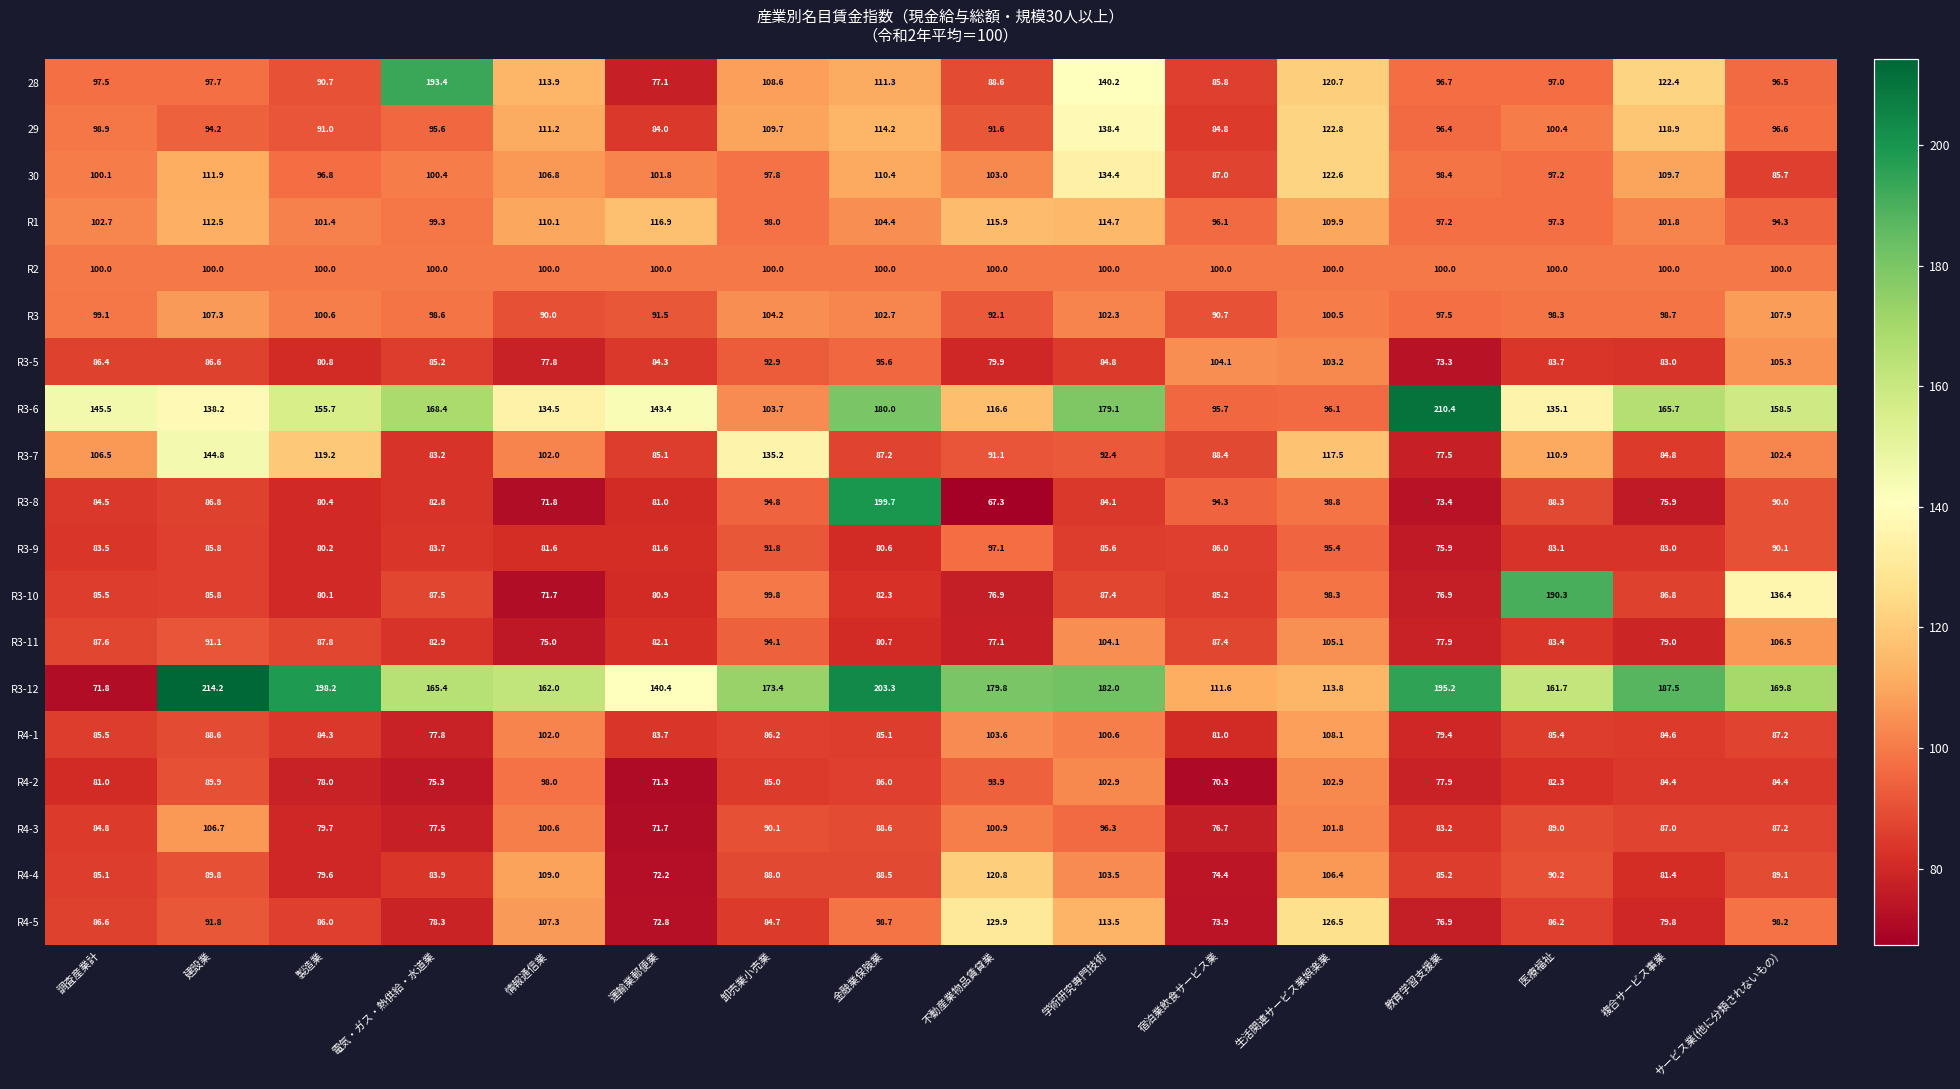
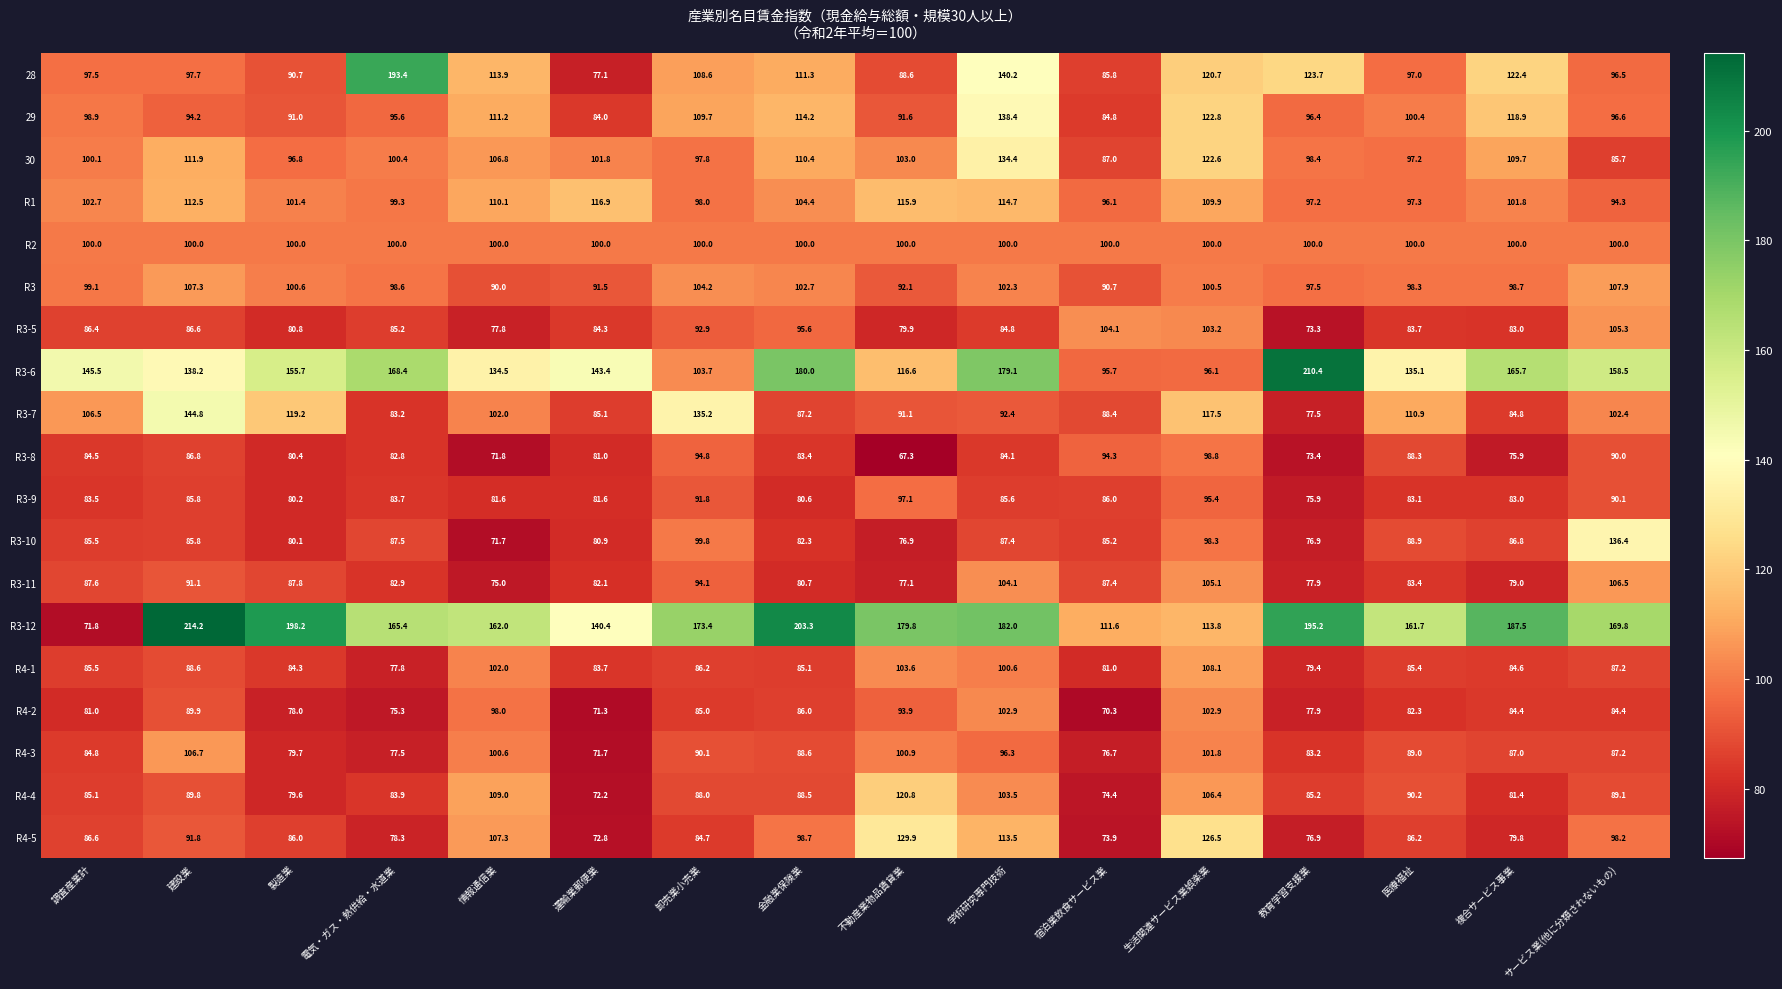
  {
    "28": {
      "調査産業計": 97.5,
      "建設業": 97.7,
      "製造業": 90.7,
      "電気・ガス・熱供給・水道業": 193.4,
      "情報通信業": 113.9,
      "運輸業郵便業": 77.1,
      "卸売業小売業": 108.6,
      "金融業保険業": 111.3,
      "不動産業物品賃貸業": 88.6,
      "学術研究専門技術": 140.2,
      "宿泊業飲食サービス業": 85.8,
      "生活関連サービス業娯楽業": 120.7,
-     "教育学習支援業": 96.7,
+     "教育学習支援業": 123.7,
      "医療福祉": 97.0,
      "複合サービス事業": 122.4,
      "サービス業(他に分類されないもの)": 96.5
    },
    "R3-8": {
      "調査産業計": 84.5,
      "建設業": 86.8,
      "製造業": 80.4,
      "電気・ガス・熱供給・水道業": 82.8,
      "情報通信業": 71.8,
      "運輸業郵便業": 81.0,
      "卸売業小売業": 94.8,
-     "金融業保険業": 199.7,
+     "金融業保険業": 83.4,
      "不動産業物品賃貸業": 67.3,
      "学術研究専門技術": 84.1,
      "宿泊業飲食サービス業": 94.3,
      "生活関連サービス業娯楽業": 98.8,
      "教育学習支援業": 73.4,
      "医療福祉": 88.3,
      "複合サービス事業": 75.9,
      "サービス業(他に分類されないもの)": 90.0
    },
    "R3-10": {
      "調査産業計": 85.5,
      "建設業": 85.8,
      "製造業": 80.1,
      "電気・ガス・熱供給・水道業": 87.5,
      "情報通信業": 71.7,
      "運輸業郵便業": 80.9,
      "卸売業小売業": 99.8,
      "金融業保険業": 82.3,
      "不動産業物品賃貸業": 76.9,
      "学術研究専門技術": 87.4,
      "宿泊業飲食サービス業": 85.2,
      "生活関連サービス業娯楽業": 98.3,
      "教育学習支援業": 76.9,
-     "医療福祉": 190.3,
+     "医療福祉": 88.9,
      "複合サービス事業": 86.8,
      "サービス業(他に分類されないもの)": 136.4
    }
  }
